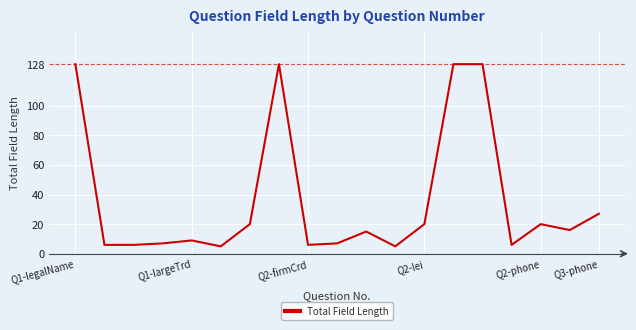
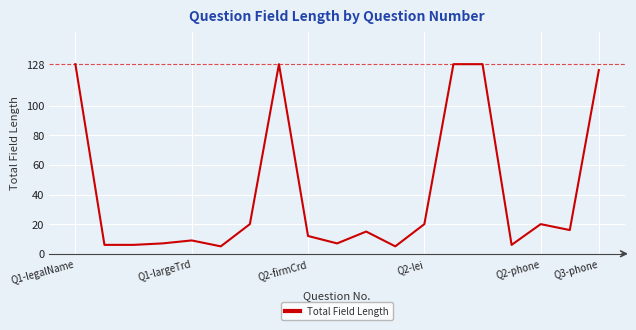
  {
    "Q1-legalName": 128,
    "Q1-largeTrd": 9,
-   "Q2-firmCrd": 6,
+   "Q2-firmCrd": 12,
    "Q2-lei": 20,
    "Q2-phone": 20,
-   "Q3-phone": 27
+   "Q3-phone": 124
  }
